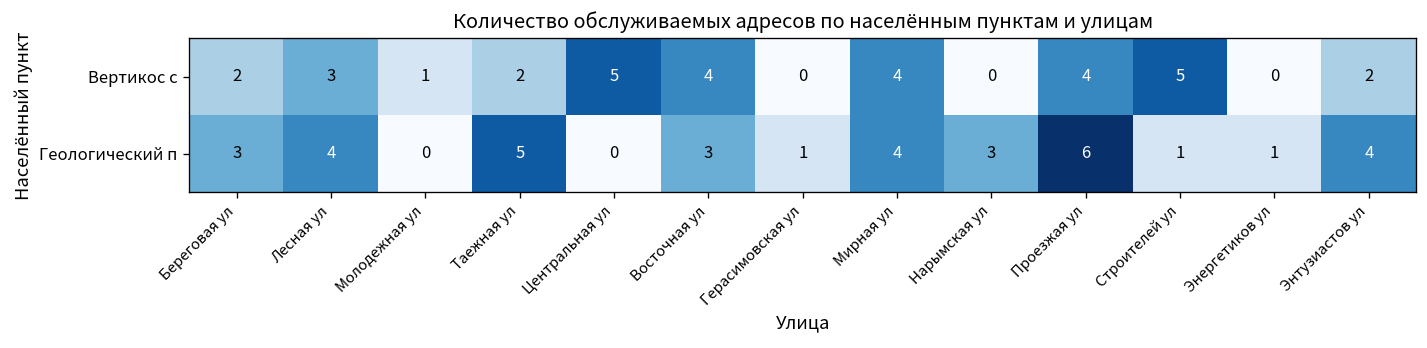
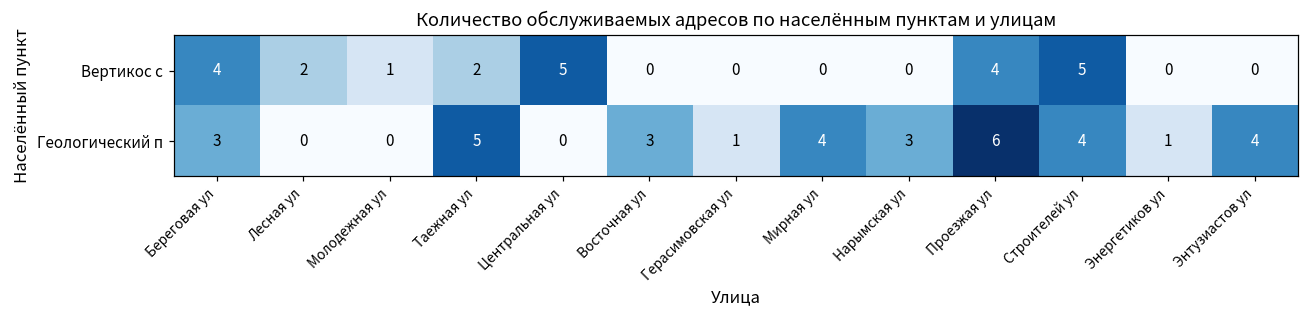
  {
    "Вертикос с": {
-     "Береговая ул": 2,
-     "Лесная ул": 3,
+     "Береговая ул": 4,
+     "Лесная ул": 2,
      "Молодежная ул": 1,
      "Таежная ул": 2,
      "Центральная ул": 5,
-     "Восточная ул": 4,
+     "Восточная ул": 0,
      "Герасимовская ул": 0,
-     "Мирная ул": 4,
+     "Мирная ул": 0,
      "Нарымская ул": 0,
      "Проезжая ул": 4,
      "Строителей ул": 5,
      "Энергетиков ул": 0,
-     "Энтузиастов ул": 2
+     "Энтузиастов ул": 0
    },
    "Геологический п": {
      "Береговая ул": 3,
-     "Лесная ул": 4,
+     "Лесная ул": 0,
      "Молодежная ул": 0,
      "Таежная ул": 5,
      "Центральная ул": 0,
      "Восточная ул": 3,
      "Герасимовская ул": 1,
      "Мирная ул": 4,
      "Нарымская ул": 3,
      "Проезжая ул": 6,
-     "Строителей ул": 1,
+     "Строителей ул": 4,
      "Энергетиков ул": 1,
      "Энтузиастов ул": 4
    }
  }
